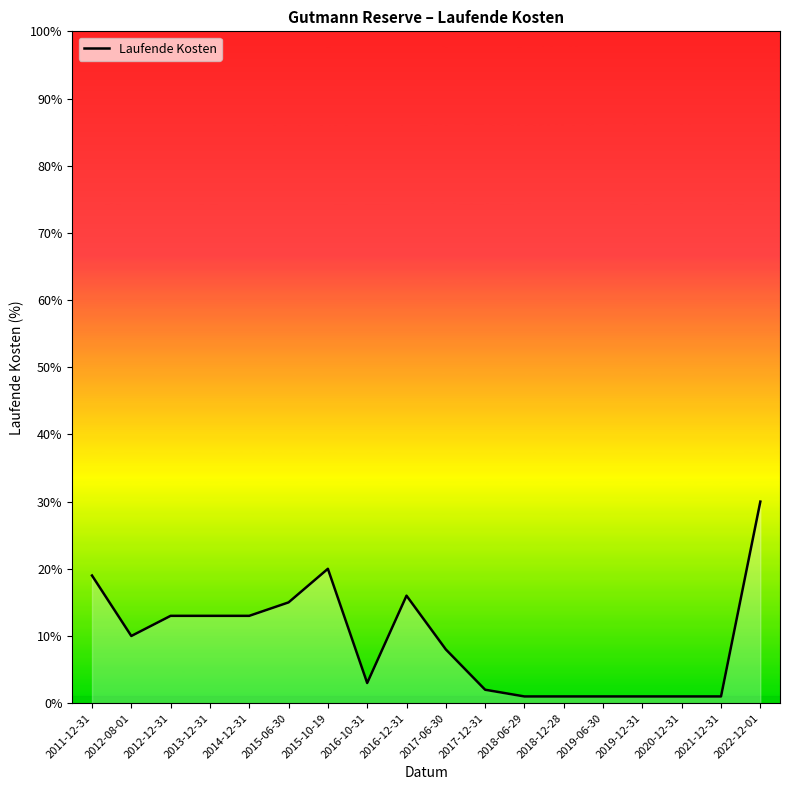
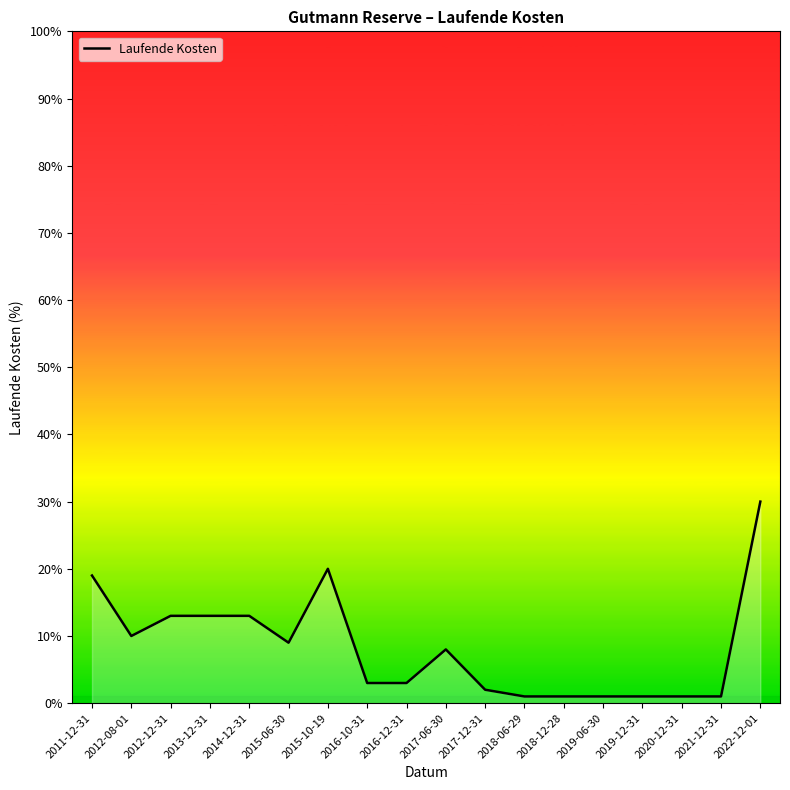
  {
    "2011-12-31": "19%",
    "2012-08-01": "10%",
    "2012-12-31": "13%",
    "2013-12-31": "13%",
    "2014-12-31": "13%",
-   "2015-06-30": "15%",
+   "2015-06-30": "9%",
    "2015-10-19": "20%",
    "2016-10-31": "3%",
-   "2016-12-31": "16%",
+   "2016-12-31": "3%",
    "2017-06-30": "8%",
    "2017-12-31": "2%",
    "2022-12-01": "30%"
  }
